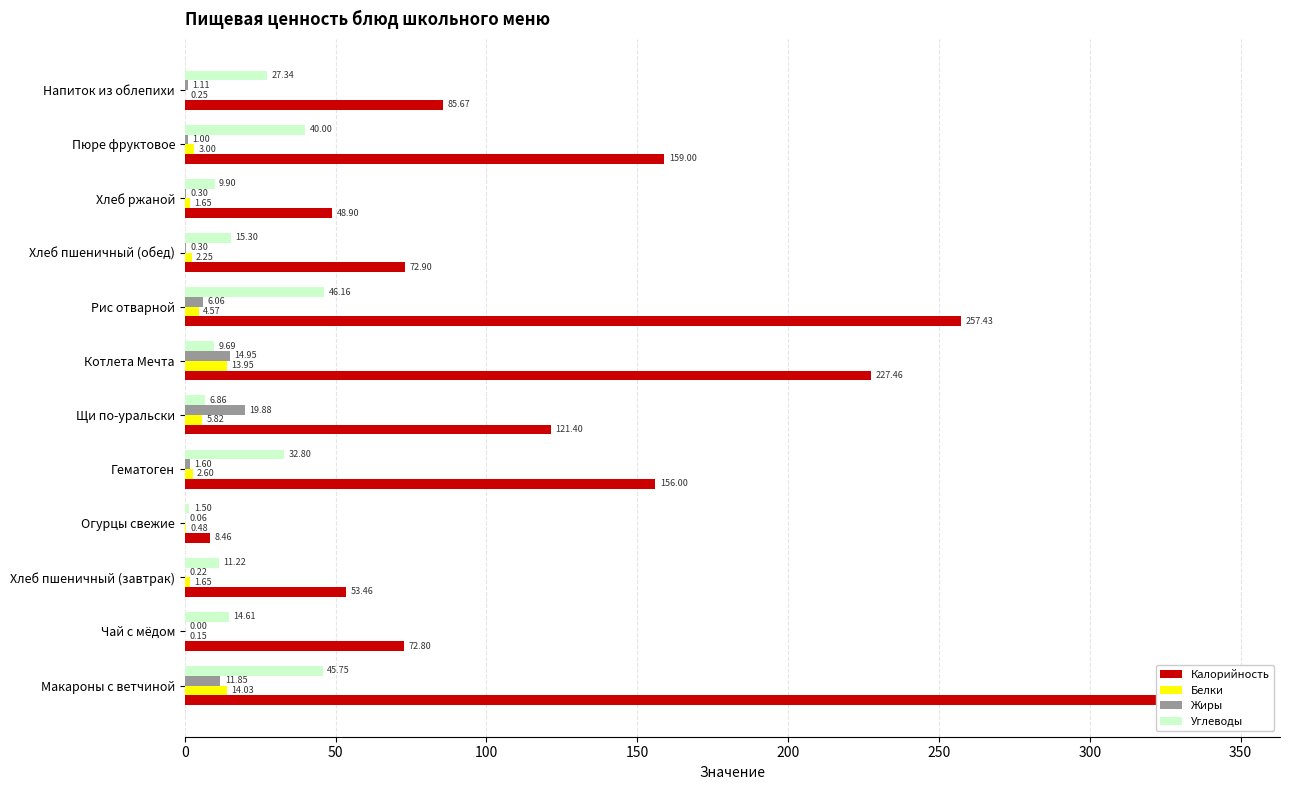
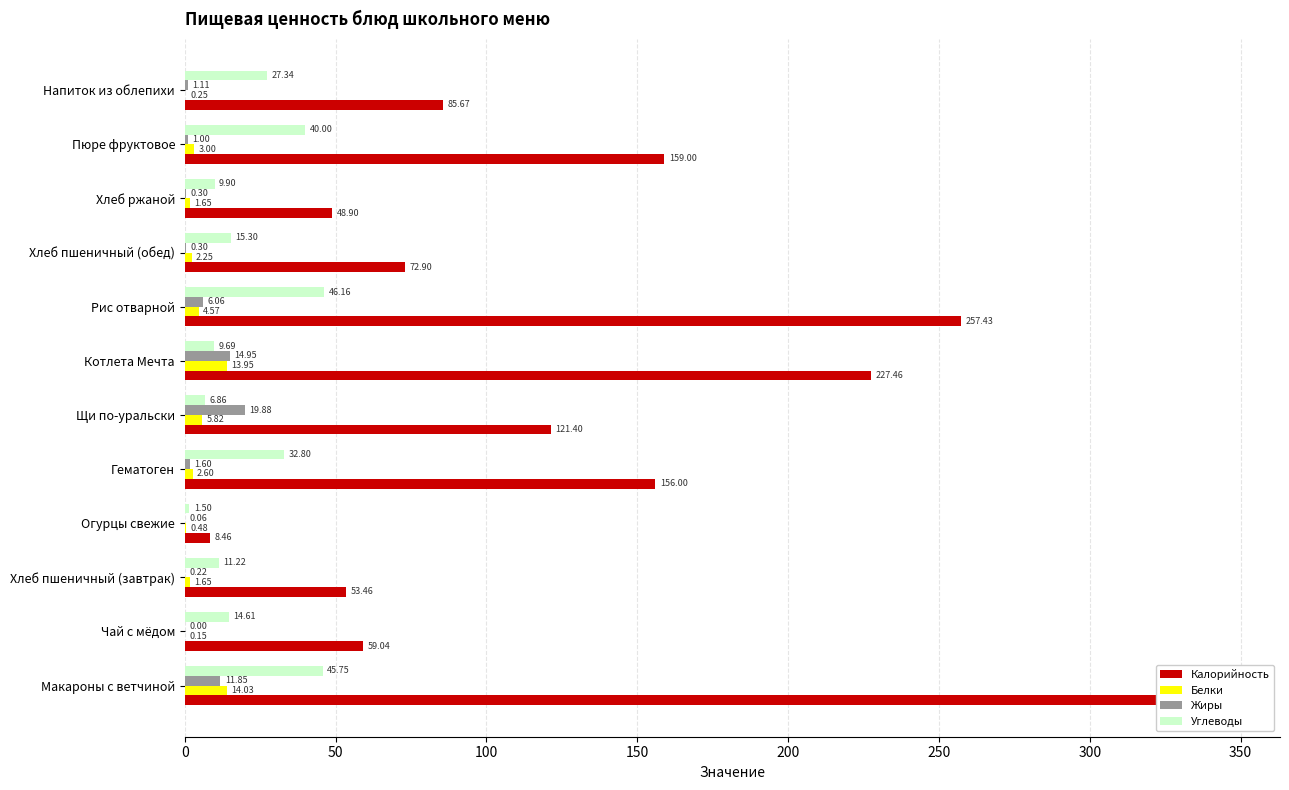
  {
    "Калорийность": {
      "Напиток из облепихи": 85.67,
      "Пюре фруктовое": 159.00,
      "Хлеб ржаной": 48.90,
      "Хлеб пшеничный (обед)": 72.90,
      "Рис отварной": 257.43,
      "Котлета Мечта": 227.46,
      "Щи по-уральски": 121.40,
      "Гематоген": 156.00,
      "Огурцы свежие": 8.46,
      "Хлеб пшеничный (завтрак)": 53.46,
-     "Чай с мёдом": 72.80
+     "Чай с мёдом": 59.04
    },
    "Белки": {
      "Напиток из облепихи": 0.25,
      "Пюре фруктовое": 3.00,
      "Хлеб ржаной": 1.65,
      "Хлеб пшеничный (обед)": 2.25,
      "Рис отварной": 4.57,
      "Котлета Мечта": 13.95,
      "Щи по-уральски": 5.82,
      "Гематоген": 2.60,
      "Огурцы свежие": 0.48,
      "Хлеб пшеничный (завтрак)": 1.65,
      "Чай с мёдом": 0.15,
      "Макароны с ветчиной": 14.03
    },
    "Жиры": {
      "Напиток из облепихи": 1.11,
      "Пюре фруктовое": 1.00,
      "Хлеб ржаной": 0.30,
      "Хлеб пшеничный (обед)": 0.30,
      "Рис отварной": 6.06,
      "Котлета Мечта": 14.95,
      "Щи по-уральски": 19.88,
      "Гематоген": 1.60,
      "Огурцы свежие": 0.06,
      "Хлеб пшеничный (завтрак)": 0.22,
      "Чай с мёдом": 0.00,
      "Макароны с ветчиной": 11.85
    },
    "Углеводы": {
      "Напиток из облепихи": 27.34,
      "Пюре фруктовое": 40.00,
      "Хлеб ржаной": 9.90,
      "Хлеб пшеничный (обед)": 15.30,
      "Рис отварной": 46.16,
      "Котлета Мечта": 9.69,
      "Щи по-уральски": 6.86,
      "Гематоген": 32.80,
      "Огурцы свежие": 1.50,
      "Хлеб пшеничный (завтрак)": 11.22,
      "Чай с мёдом": 14.61,
      "Макароны с ветчиной": 45.75
    }
  }
